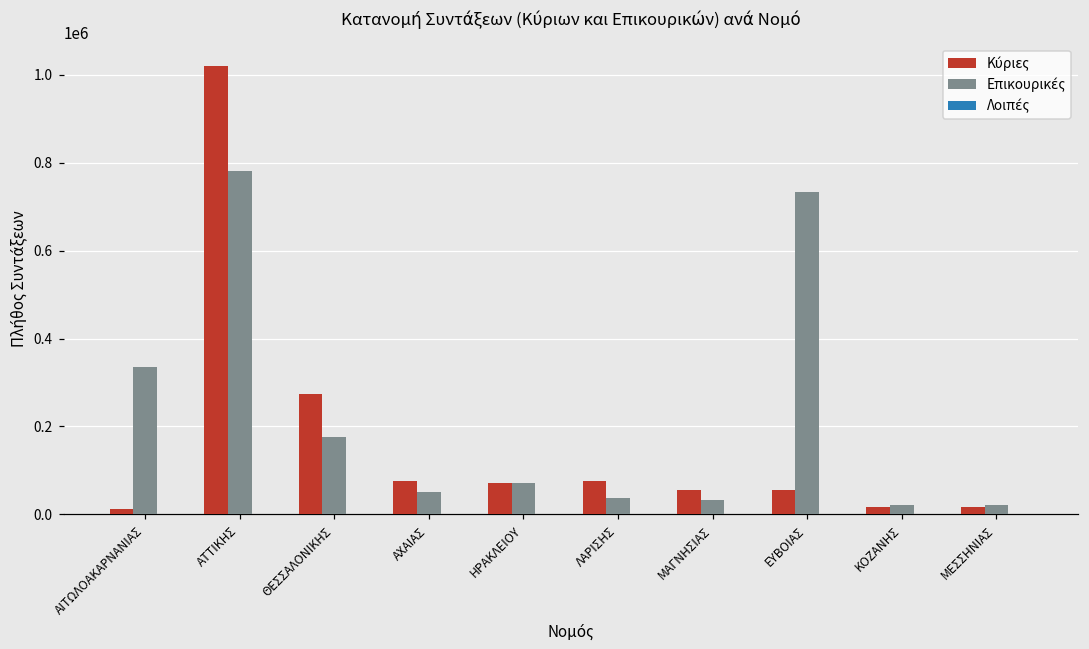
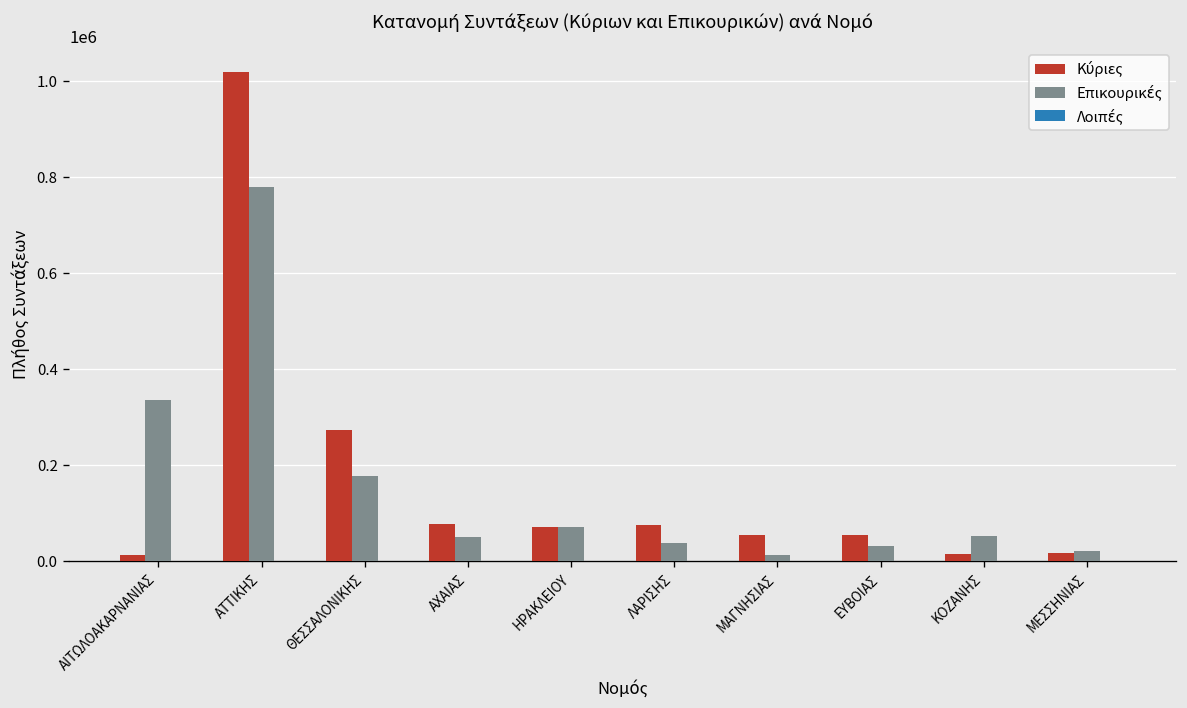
  {
    "Κύριες": {
      "ΑΙΤΩΛΟΑΚΑΡΝΑΝΙΑΣ": 10000,
      "ΑΤΤΙΚΗΣ": 1020000,
      "ΘΕΣΣΑΛΟΝΙΚΗΣ": 270000,
      "ΑΧΑΙΑΣ": 80000,
      "ΗΡΑΚΛΕΙΟΥ": 70000,
      "ΛΑΡΙΣΗΣ": 80000,
      "ΜΑΓΝΗΣΙΑΣ": 60000,
      "ΕΥΒΟΙΑΣ": 60000,
      "ΚΟΖΑΝΗΣ": 20000,
      "ΜΕΣΣΗΝΙΑΣ": 20000
    },
    "Επικουρικές": {
      "ΑΙΤΩΛΟΑΚΑΡΝΑΝΙΑΣ": 340000,
      "ΑΤΤΙΚΗΣ": 780000,
      "ΘΕΣΣΑΛΟΝΙΚΗΣ": 180000,
      "ΑΧΑΙΑΣ": 50000,
      "ΗΡΑΚΛΕΙΟΥ": 70000,
      "ΛΑΡΙΣΗΣ": 40000,
-     "ΜΑΓΝΗΣΙΑΣ": 30000,
-     "ΕΥΒΟΙΑΣ": 730000,
-     "ΚΟΖΑΝΗΣ": 20000,
+     "ΜΑΓΝΗΣΙΑΣ": 10000,
+     "ΕΥΒΟΙΑΣ": 30000,
+     "ΚΟΖΑΝΗΣ": 50000,
      "ΜΕΣΣΗΝΙΑΣ": 20000
    },
    "Λοιπές": {
      "ΑΙΤΩΛΟΑΚΑΡΝΑΝΙΑΣ": 0,
      "ΑΤΤΙΚΗΣ": 0,
      "ΘΕΣΣΑΛΟΝΙΚΗΣ": 0,
      "ΑΧΑΙΑΣ": 0,
      "ΗΡΑΚΛΕΙΟΥ": 0,
      "ΛΑΡΙΣΗΣ": 0,
      "ΜΑΓΝΗΣΙΑΣ": 0,
      "ΕΥΒΟΙΑΣ": 0,
      "ΚΟΖΑΝΗΣ": 0,
      "ΜΕΣΣΗΝΙΑΣ": 0
    }
  }
